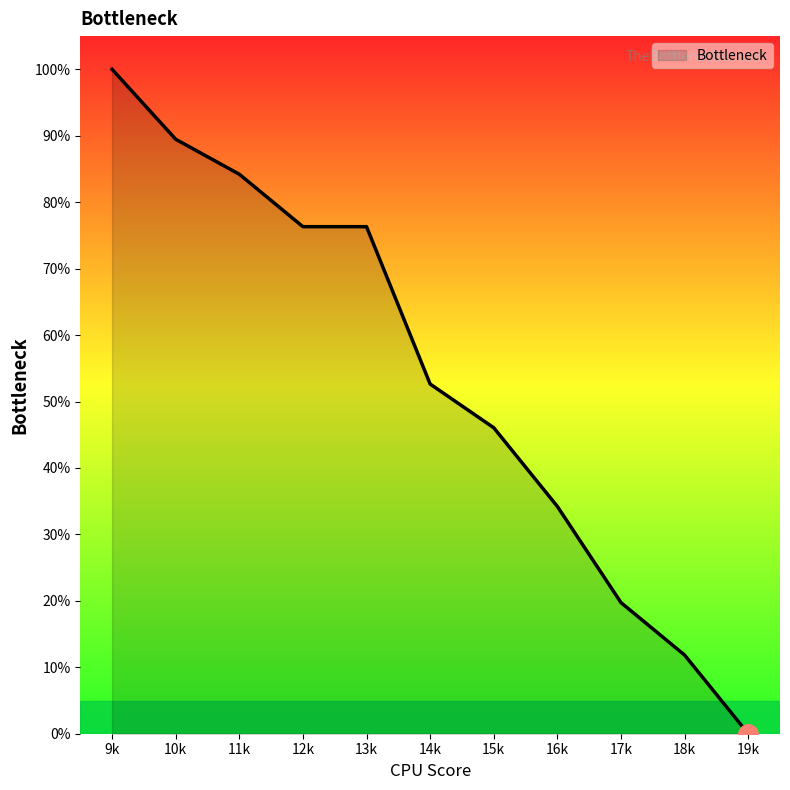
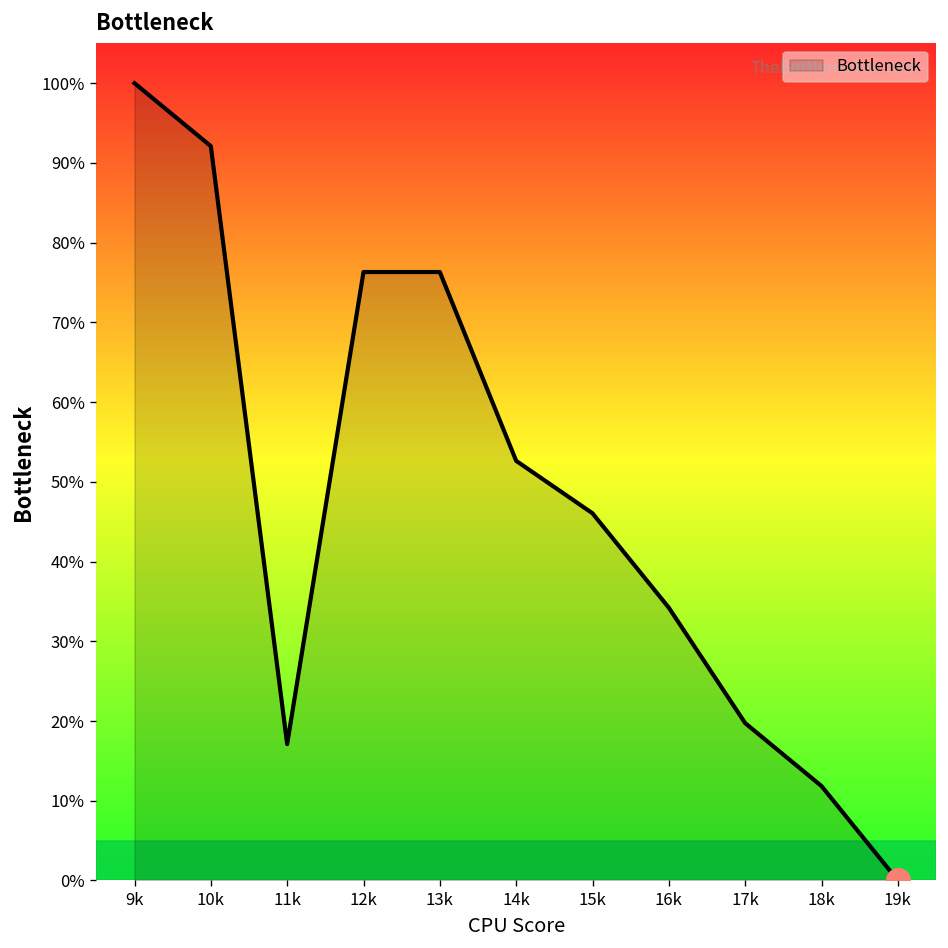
  {
    "Bottleneck": {
      "9k": "100%",
-     "10k": "89%",
-     "11k": "84%",
+     "10k": "92%",
+     "11k": "17%",
      "12k": "76%",
      "13k": "76%",
      "14k": "53%",
      "15k": "46%",
      "16k": "34%",
      "17k": "20%",
      "18k": "12%"
    }
  }
